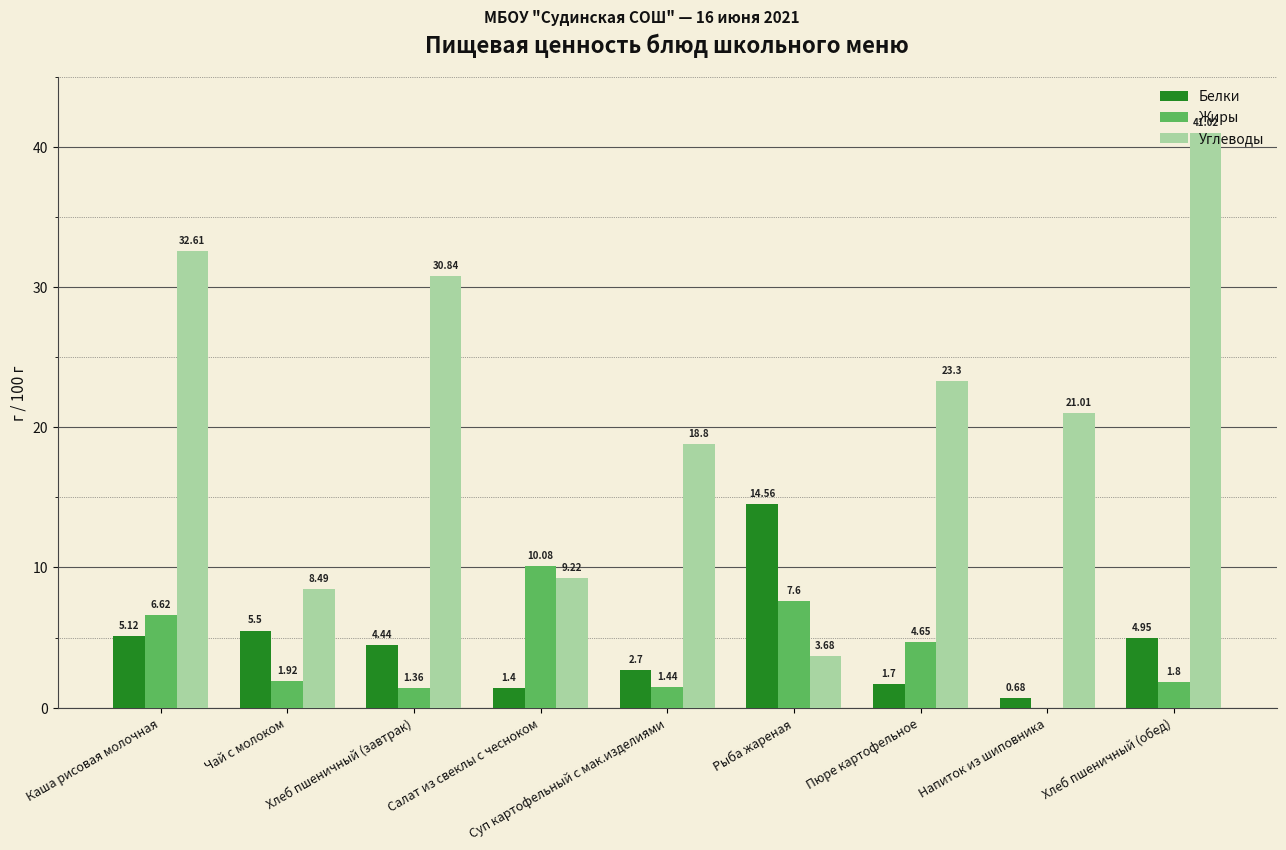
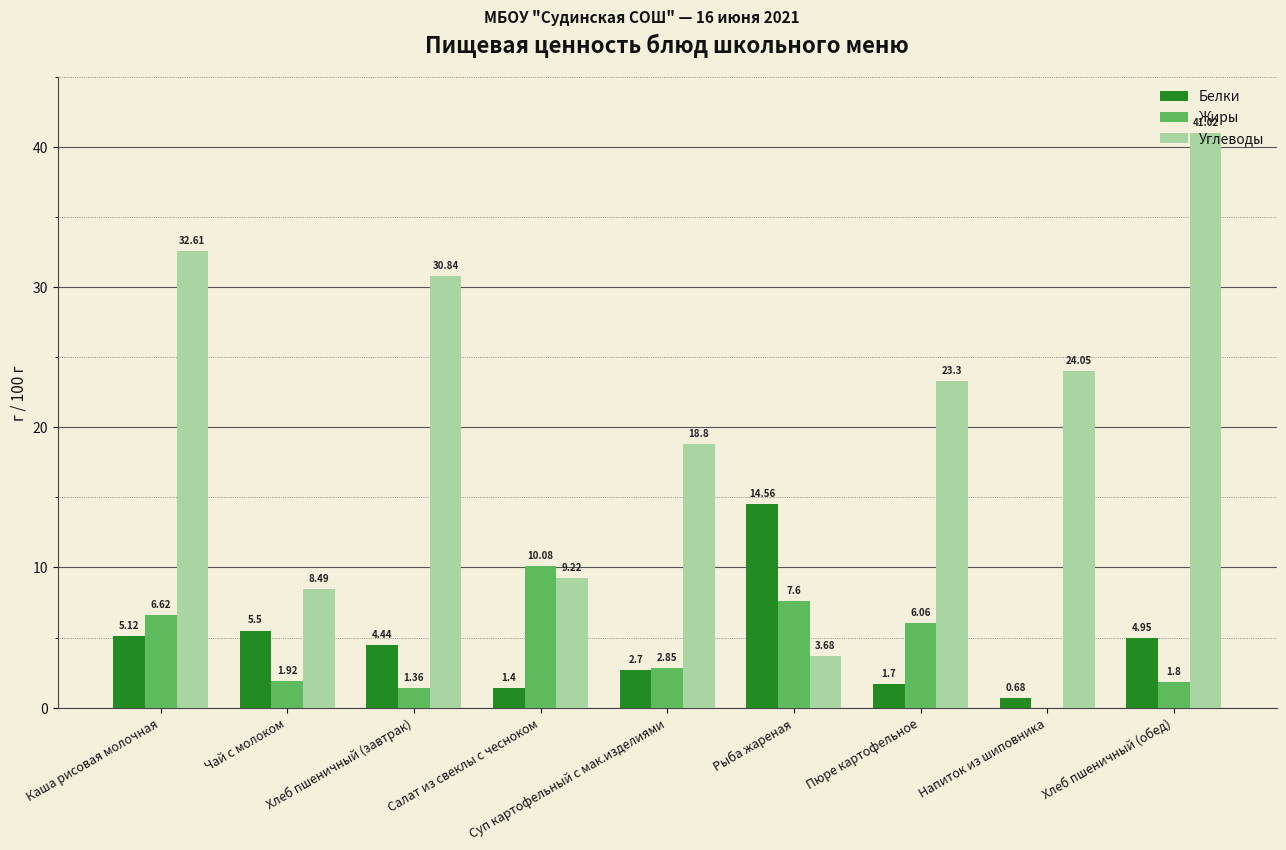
  {
    "Белки": {
      "Каша рисовая молочная": 5.12,
      "Чай с молоком": 5.5,
      "Хлеб пшеничный (завтрак)": 4.44,
      "Салат из свеклы с чесноком": 1.4,
      "Суп картофельный с мак.изделиями": 2.7,
      "Рыба жареная": 14.56,
      "Пюре картофельное": 1.7,
      "Напиток из шиповника": 0.68,
      "Хлеб пшеничный (обед)": 4.95
    },
    "Жиры": {
      "Каша рисовая молочная": 6.62,
      "Чай с молоком": 1.92,
      "Хлеб пшеничный (завтрак)": 1.36,
      "Салат из свеклы с чесноком": 10.08,
-     "Суп картофельный с мак.изделиями": 1.44,
+     "Суп картофельный с мак.изделиями": 2.85,
      "Рыба жареная": 7.6,
-     "Пюре картофельное": 4.65,
+     "Пюре картофельное": 6.06,
      "Хлеб пшеничный (обед)": 1.8
    },
    "Углеводы": {
      "Каша рисовая молочная": 32.61,
      "Чай с молоком": 8.49,
      "Хлеб пшеничный (завтрак)": 30.84,
      "Салат из свеклы с чесноком": 9.22,
      "Суп картофельный с мак.изделиями": 18.8,
      "Рыба жареная": 3.68,
      "Пюре картофельное": 23.3,
-     "Напиток из шиповника": 21.01,
+     "Напиток из шиповника": 24.05,
      "Хлеб пшеничный (обед)": 41.02
    }
  }
